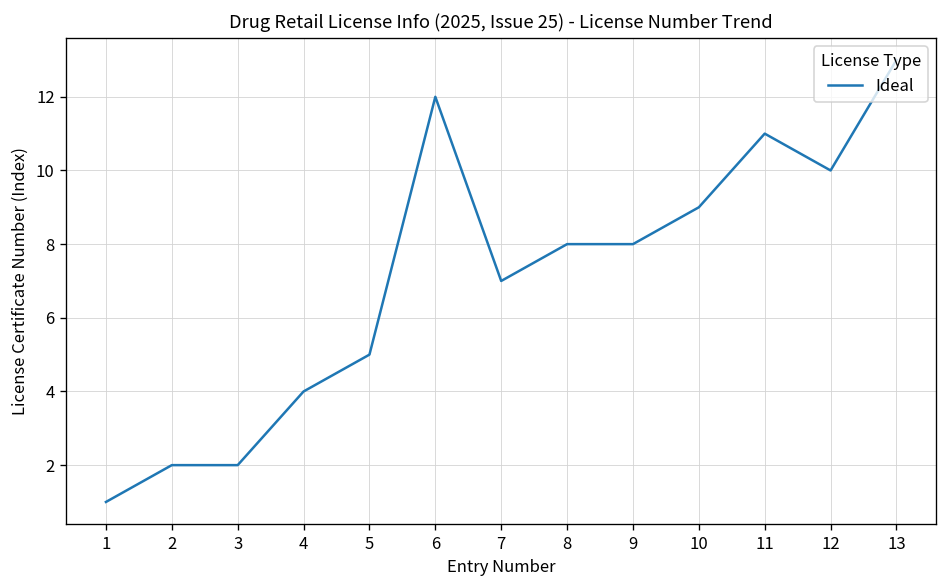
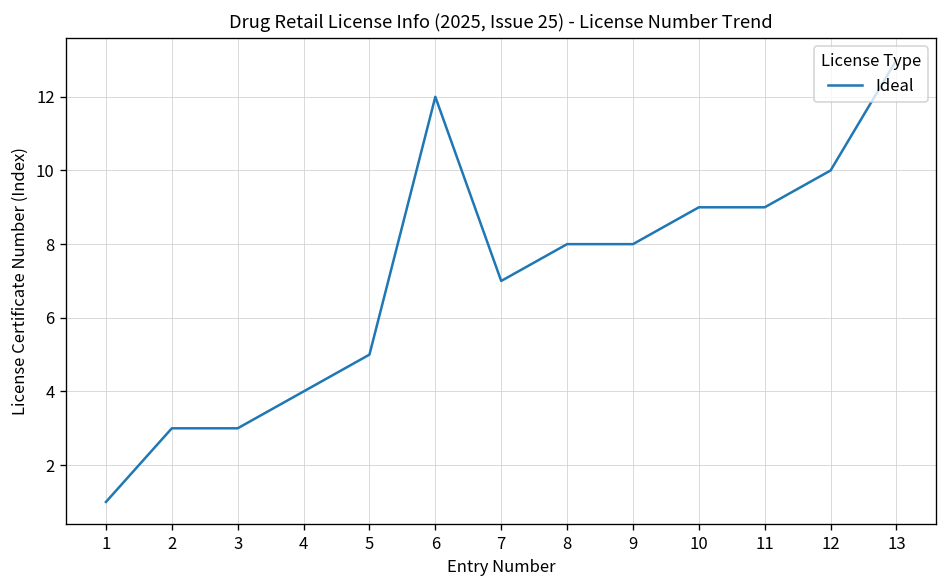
  {
    "1": 1,
-   "2": 2,
-   "3": 2,
+   "2": 3,
+   "3": 3,
    "4": 4,
    "5": 5,
    "6": 12,
    "7": 7,
    "8": 8,
    "9": 8,
    "10": 9,
-   "11": 11,
+   "11": 9,
    "12": 10
  }
